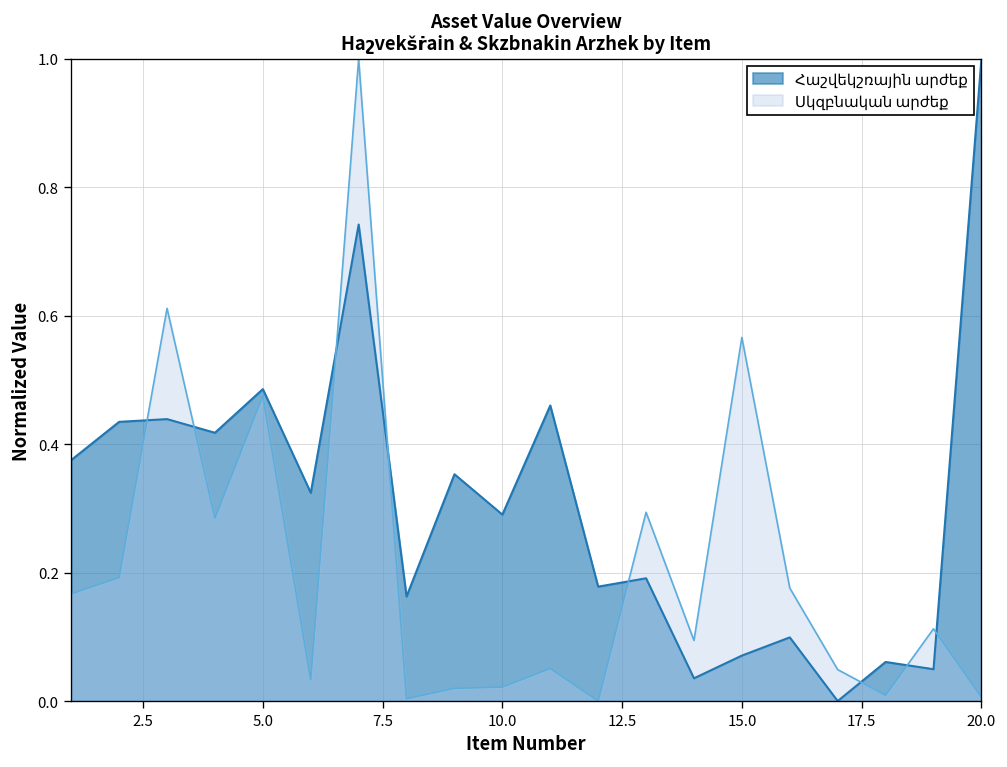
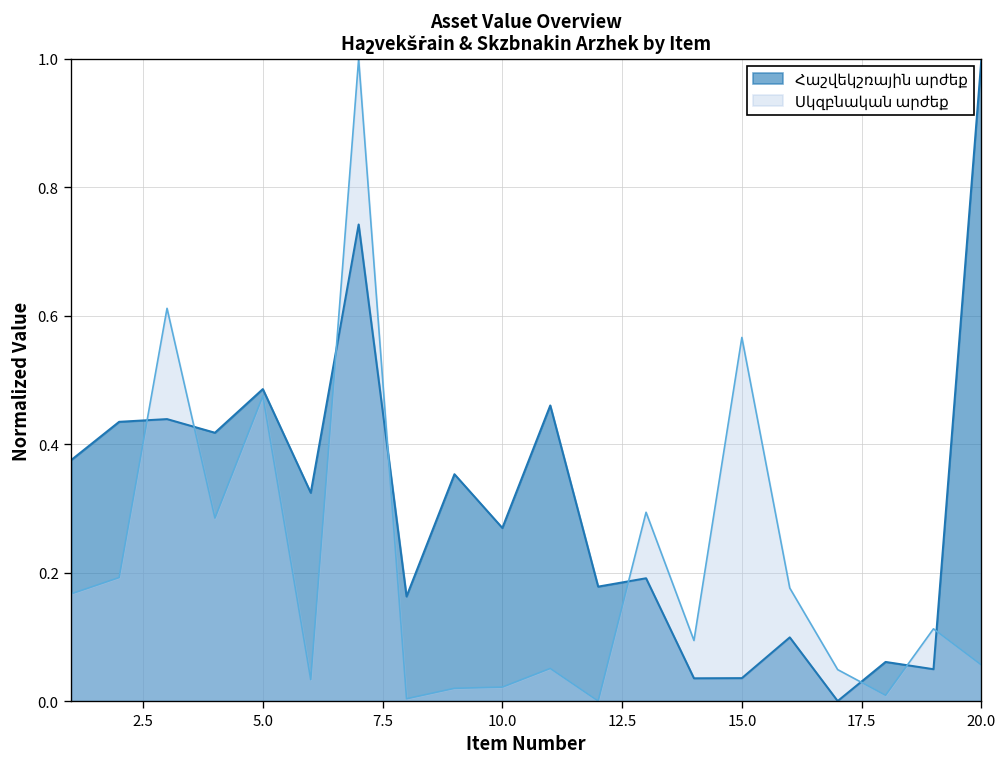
  {
    "Հաշվեկշռային արժեք": {
      "5.0": 0.49,
-     "10.0": 0.29,
-     "15.0": 0.07,
+     "10.0": 0.27,
+     "15.0": 0.04,
      "20.0": 1.00
    },
    "Սկզբնական արժեք": {
      "5.0": 0.48,
      "10.0": 0.02,
      "15.0": 0.57,
-     "20.0": 0.01
+     "20.0": 0.06
    }
  }
